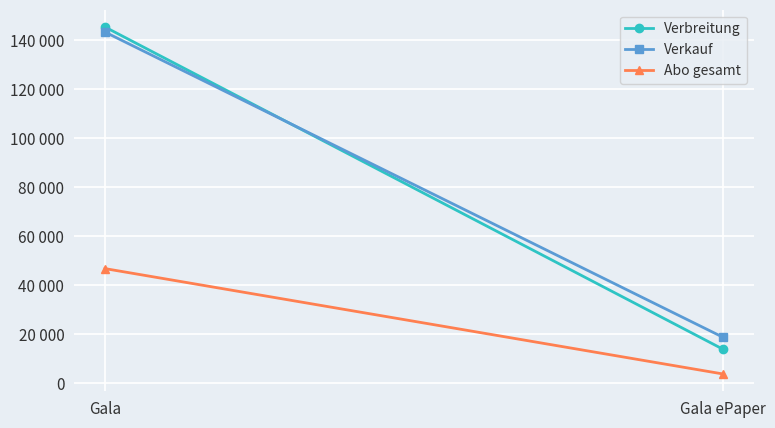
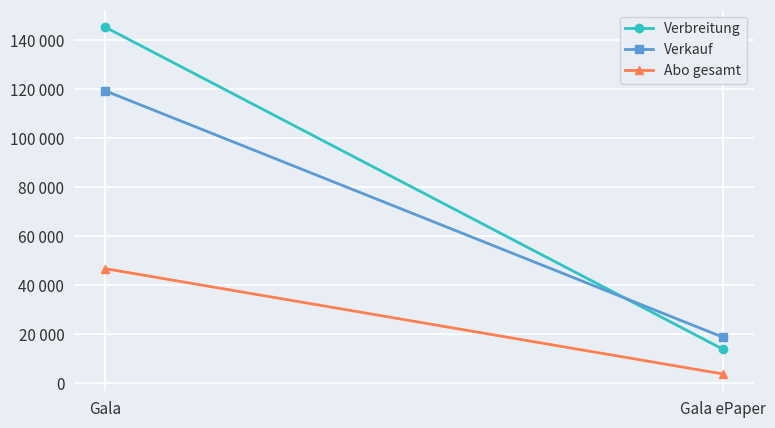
  {
    "Verbreitung": {
      "Gala": 145000,
      "Gala ePaper": 14000
    },
    "Verkauf": {
-     "Gala": 143000,
+     "Gala": 119000,
      "Gala ePaper": 19000
    },
    "Abo gesamt": {
      "Gala": 47000,
      "Gala ePaper": 4000
    }
  }
